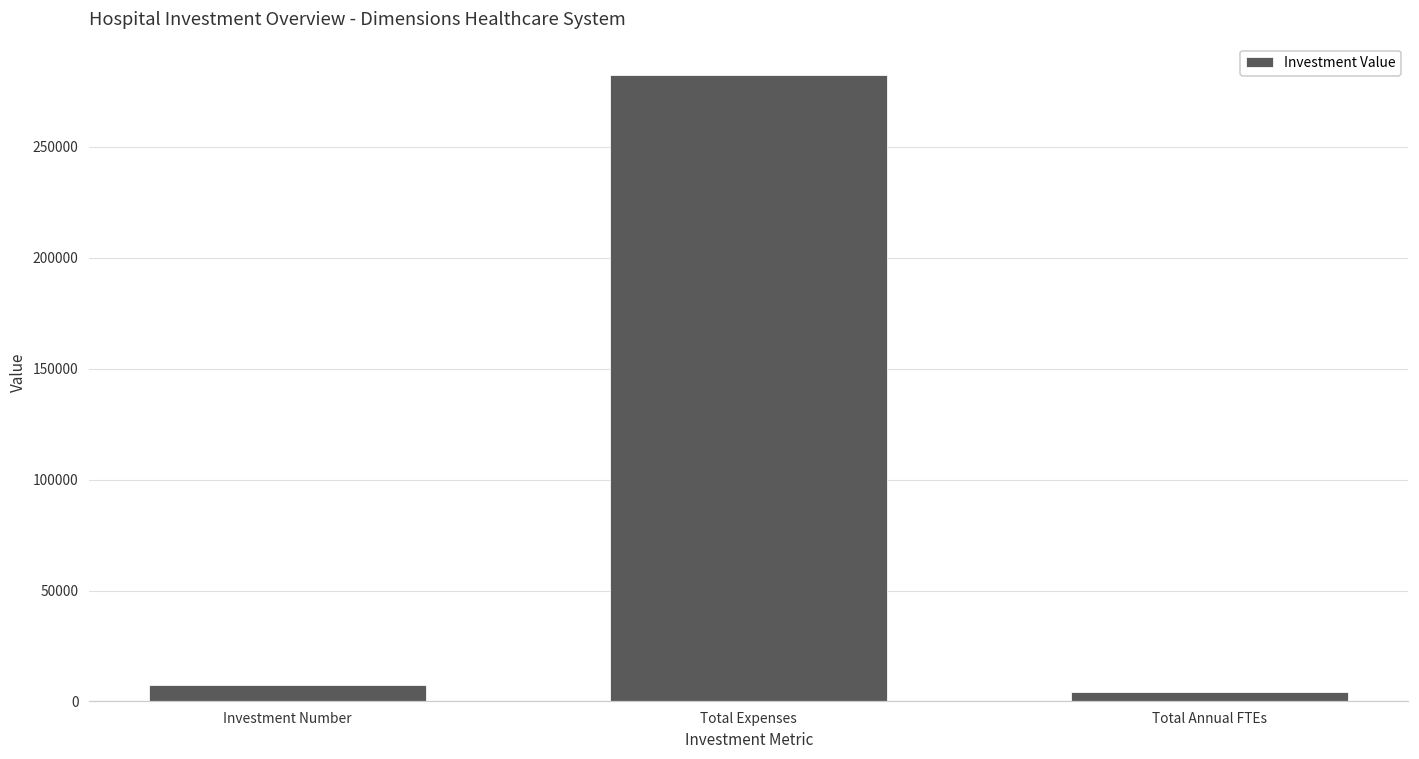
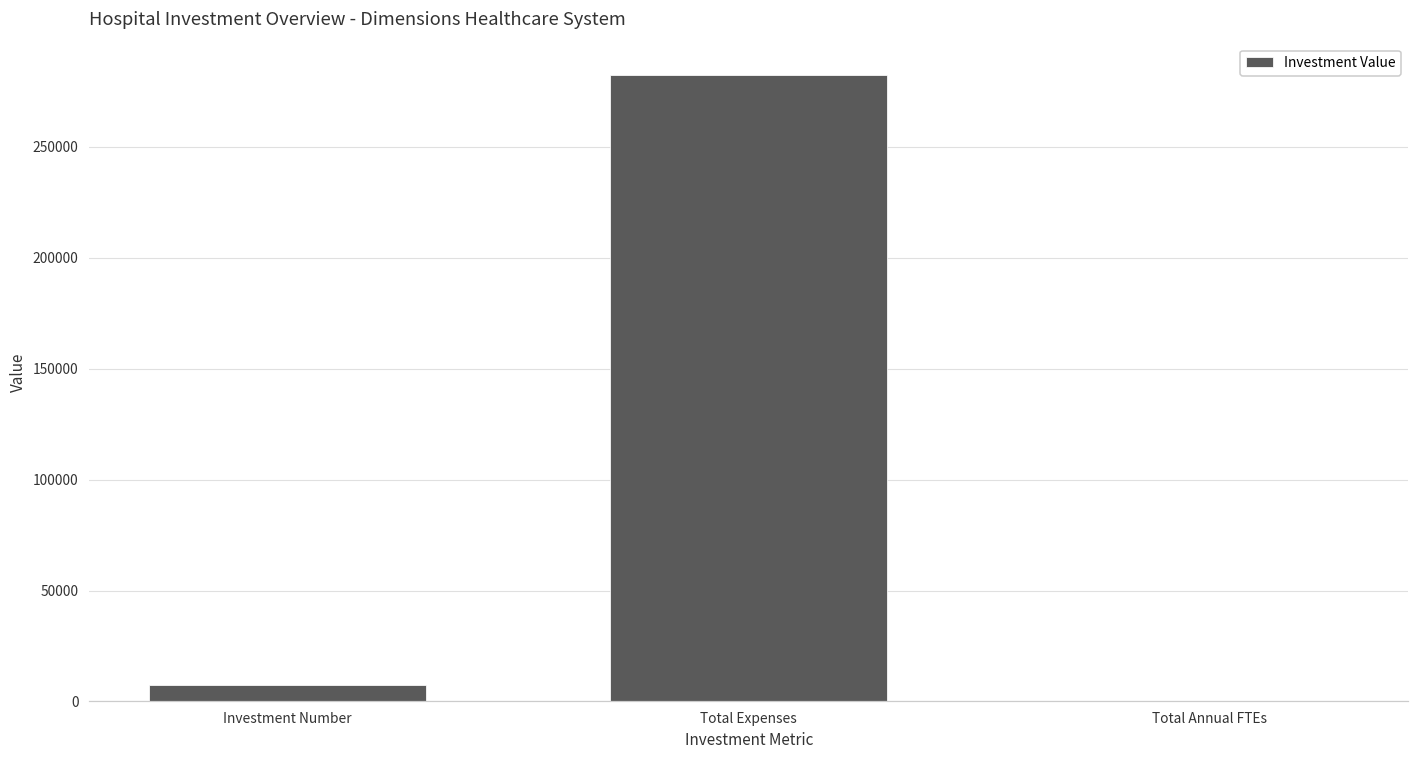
  {
    "Investment Number": 7000,
    "Total Expenses": 282000,
-   "Total Annual FTEs": 4000
+   "Total Annual FTEs": 0
  }
